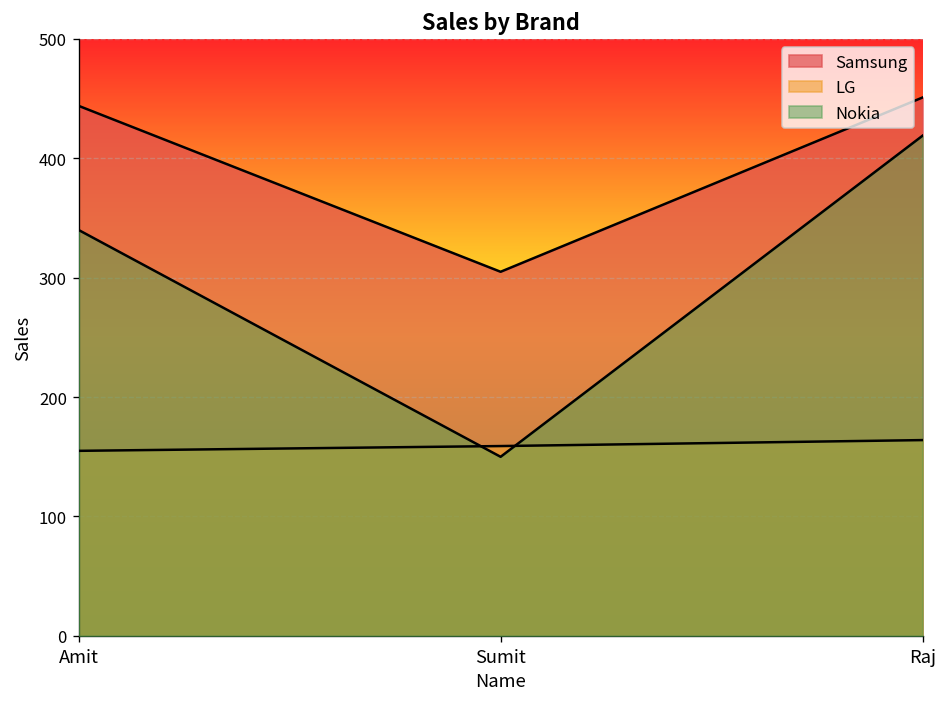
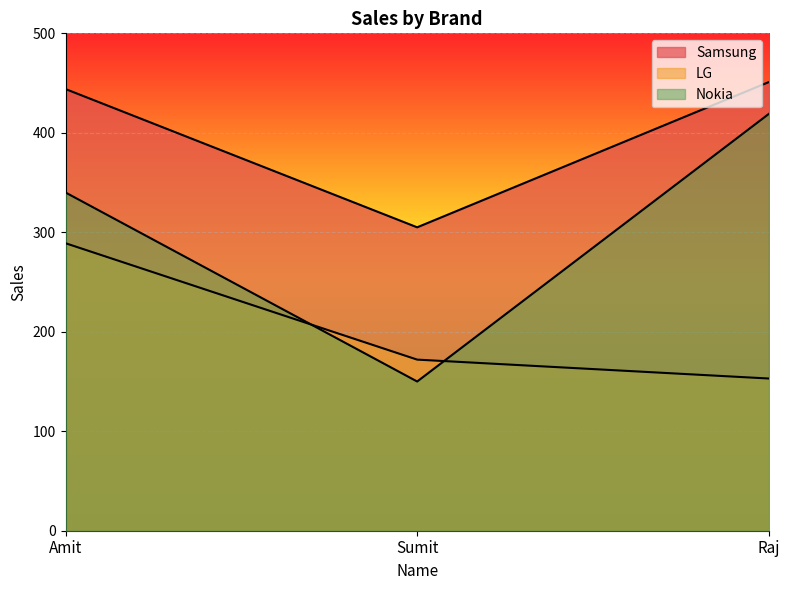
  {
    "Samsung": {
      "Amit": 440,
      "Sumit": 310,
      "Raj": 450
    },
    "LG": {
-     "Amit": 160,
-     "Sumit": 160,
-     "Raj": 160
+     "Amit": 290,
+     "Sumit": 170,
+     "Raj": 150
    },
    "Nokia": {
      "Amit": 340,
      "Sumit": 150,
      "Raj": 420
    }
  }
